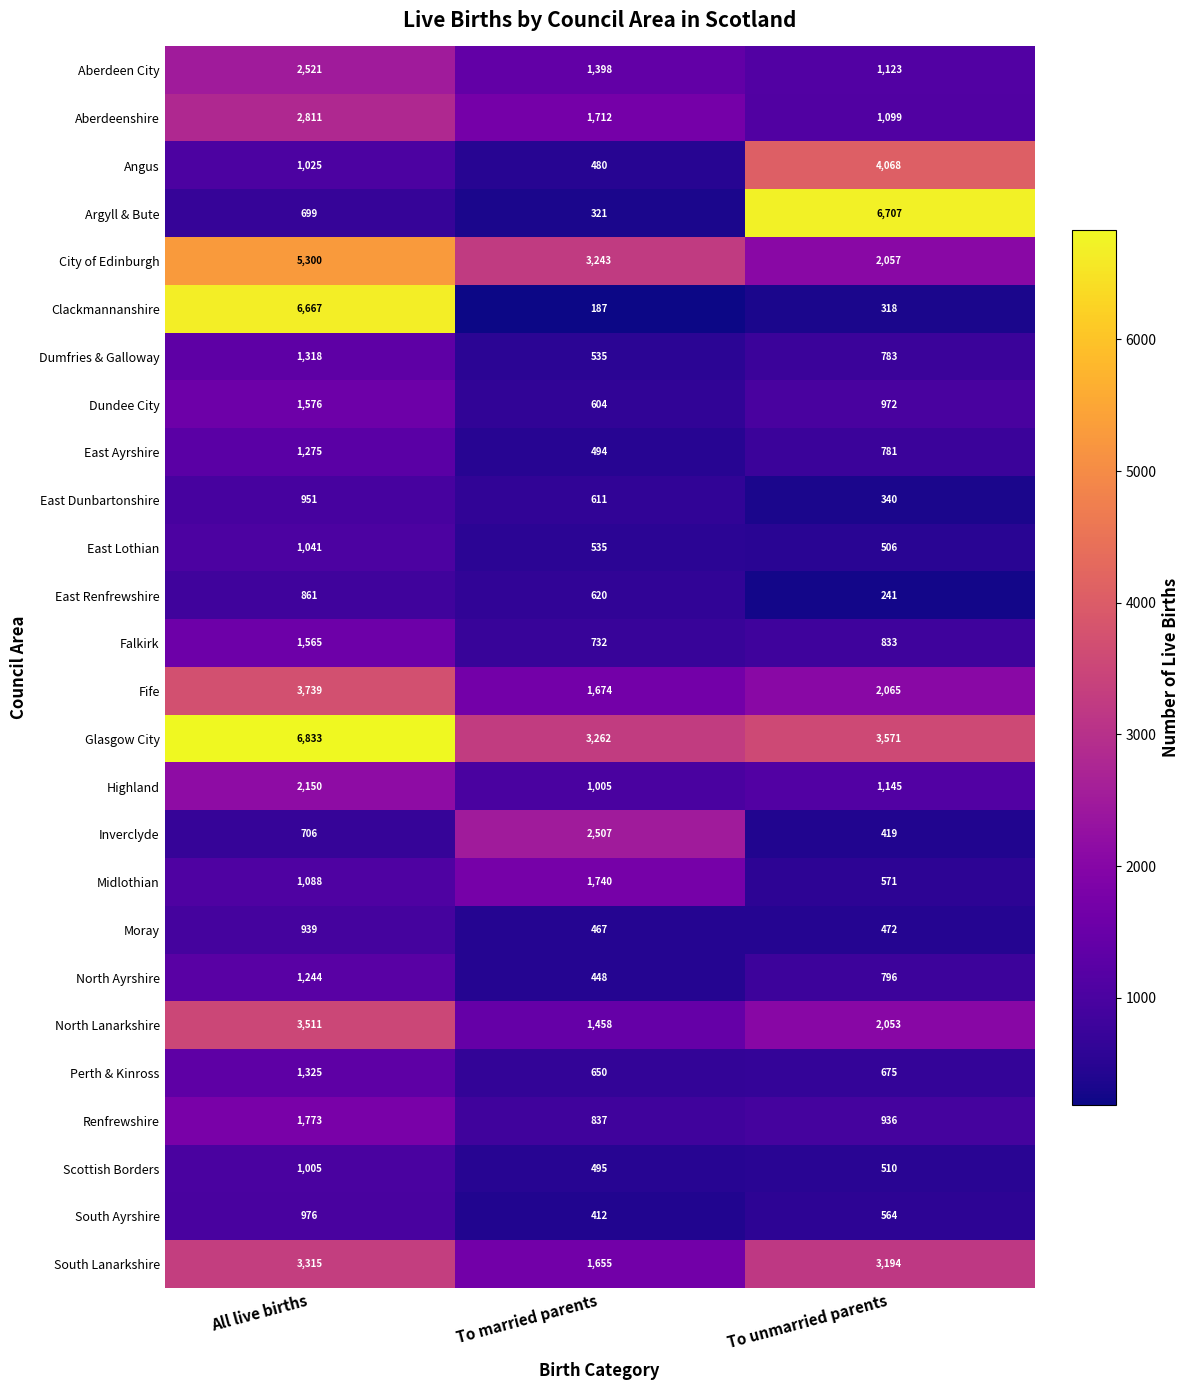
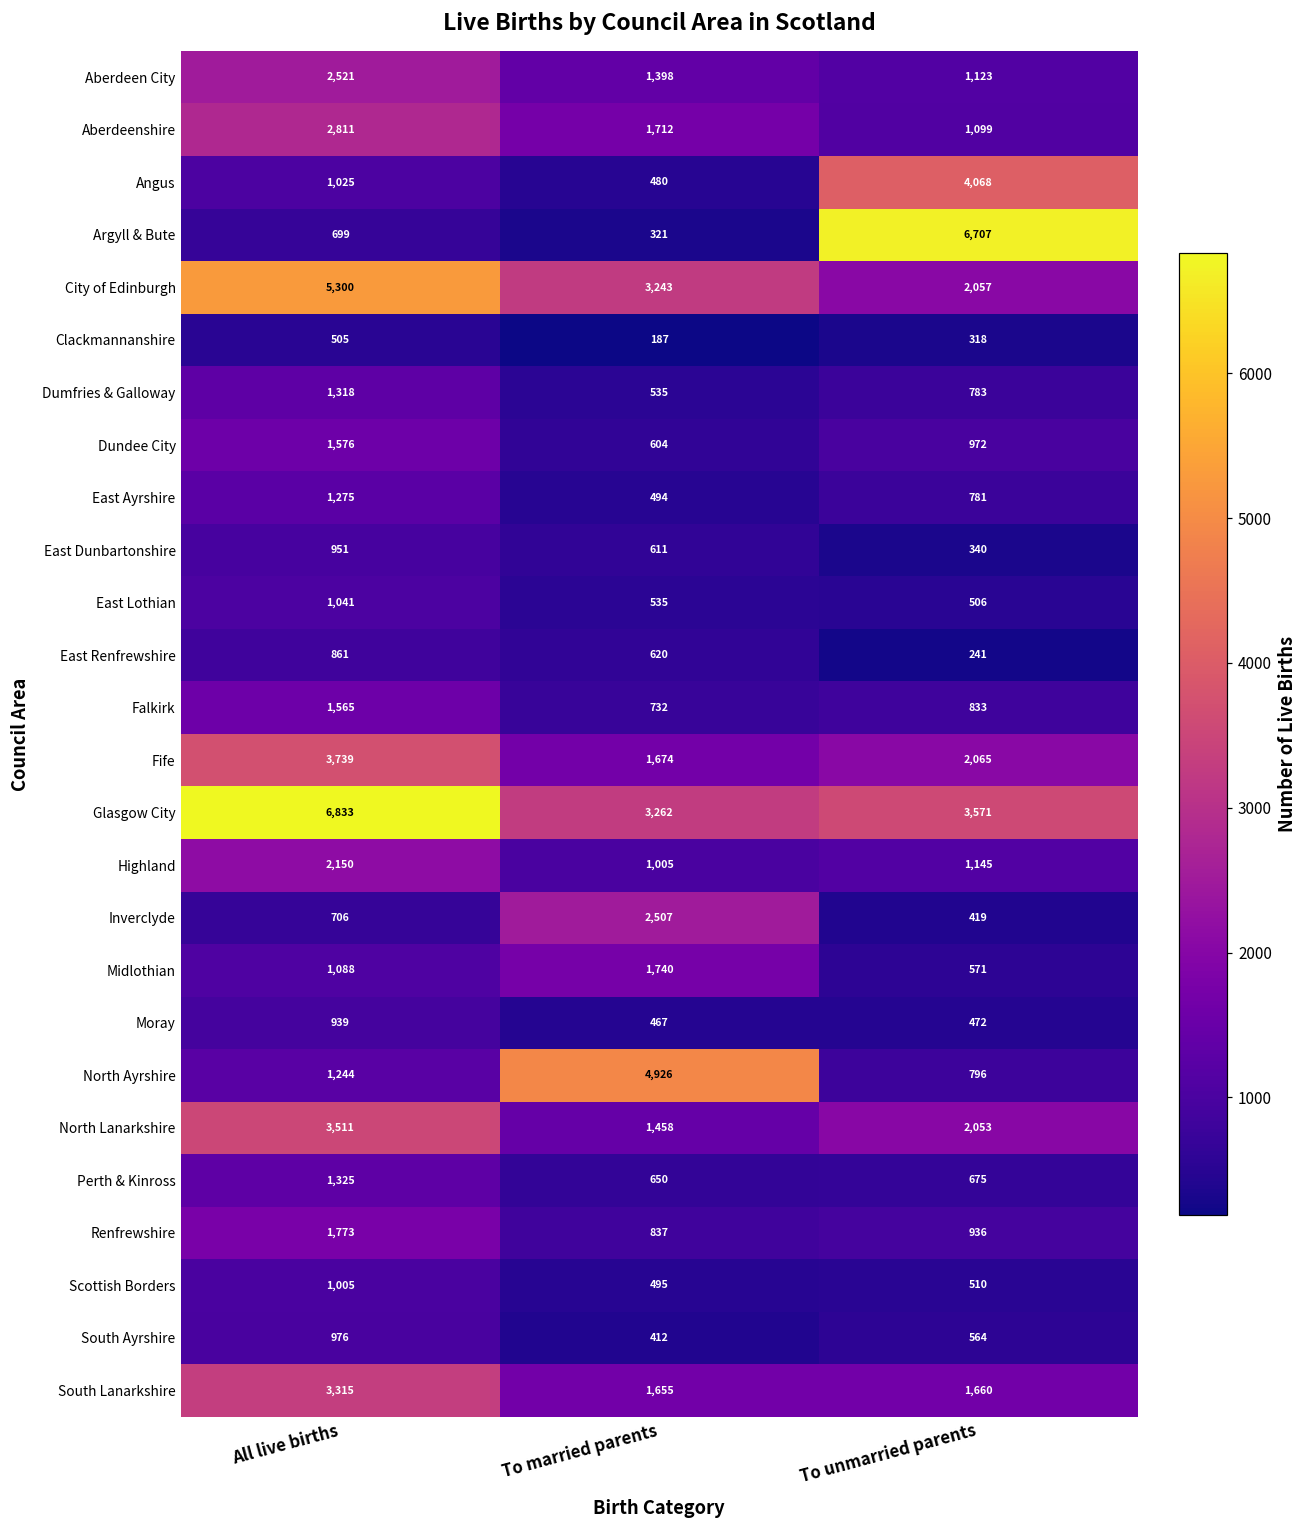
  {
    "Aberdeen City": {
      "All live births": "2,521",
      "To married parents": "1,398",
      "To unmarried parents": "1,123"
    },
    "Aberdeenshire": {
      "All live births": "2,811",
      "To married parents": "1,712",
      "To unmarried parents": "1,099"
    },
    "Angus": {
      "All live births": "1,025",
      "To married parents": "480",
      "To unmarried parents": "4,068"
    },
    "Argyll & Bute": {
      "All live births": "699",
      "To married parents": "321",
      "To unmarried parents": "6,707"
    },
    "City of Edinburgh": {
      "All live births": "5,300",
      "To married parents": "3,243",
      "To unmarried parents": "2,057"
    },
    "Clackmannanshire": {
-     "All live births": "6,667",
+     "All live births": "505",
      "To married parents": "187",
      "To unmarried parents": "318"
    },
    "Dumfries & Galloway": {
      "All live births": "1,318",
      "To married parents": "535",
      "To unmarried parents": "783"
    },
    "Dundee City": {
      "All live births": "1,576",
      "To married parents": "604",
      "To unmarried parents": "972"
    },
    "East Ayrshire": {
      "All live births": "1,275",
      "To married parents": "494",
      "To unmarried parents": "781"
    },
    "East Dunbartonshire": {
      "All live births": "951",
      "To married parents": "611",
      "To unmarried parents": "340"
    },
    "East Lothian": {
      "All live births": "1,041",
      "To married parents": "535",
      "To unmarried parents": "506"
    },
    "East Renfrewshire": {
      "All live births": "861",
      "To married parents": "620",
      "To unmarried parents": "241"
    },
    "Falkirk": {
      "All live births": "1,565",
      "To married parents": "732",
      "To unmarried parents": "833"
    },
    "Fife": {
      "All live births": "3,739",
      "To married parents": "1,674",
      "To unmarried parents": "2,065"
    },
    "Glasgow City": {
      "All live births": "6,833",
      "To married parents": "3,262",
      "To unmarried parents": "3,571"
    },
    "Highland": {
      "All live births": "2,150",
      "To married parents": "1,005",
      "To unmarried parents": "1,145"
    },
    "Inverclyde": {
      "All live births": "706",
      "To married parents": "2,507",
      "To unmarried parents": "419"
    },
    "Midlothian": {
      "All live births": "1,088",
      "To married parents": "1,740",
      "To unmarried parents": "571"
    },
    "Moray": {
      "All live births": "939",
      "To married parents": "467",
      "To unmarried parents": "472"
    },
    "North Ayrshire": {
      "All live births": "1,244",
-     "To married parents": "448",
+     "To married parents": "4,926",
      "To unmarried parents": "796"
    },
    "North Lanarkshire": {
      "All live births": "3,511",
      "To married parents": "1,458",
      "To unmarried parents": "2,053"
    },
    "Perth & Kinross": {
      "All live births": "1,325",
      "To married parents": "650",
      "To unmarried parents": "675"
    },
    "Renfrewshire": {
      "All live births": "1,773",
      "To married parents": "837",
      "To unmarried parents": "936"
    },
    "Scottish Borders": {
      "All live births": "1,005",
      "To married parents": "495",
      "To unmarried parents": "510"
    },
    "South Ayrshire": {
      "All live births": "976",
      "To married parents": "412",
      "To unmarried parents": "564"
    },
    "South Lanarkshire": {
      "All live births": "3,315",
      "To married parents": "1,655",
-     "To unmarried parents": "3,194"
+     "To unmarried parents": "1,660"
    }
  }
